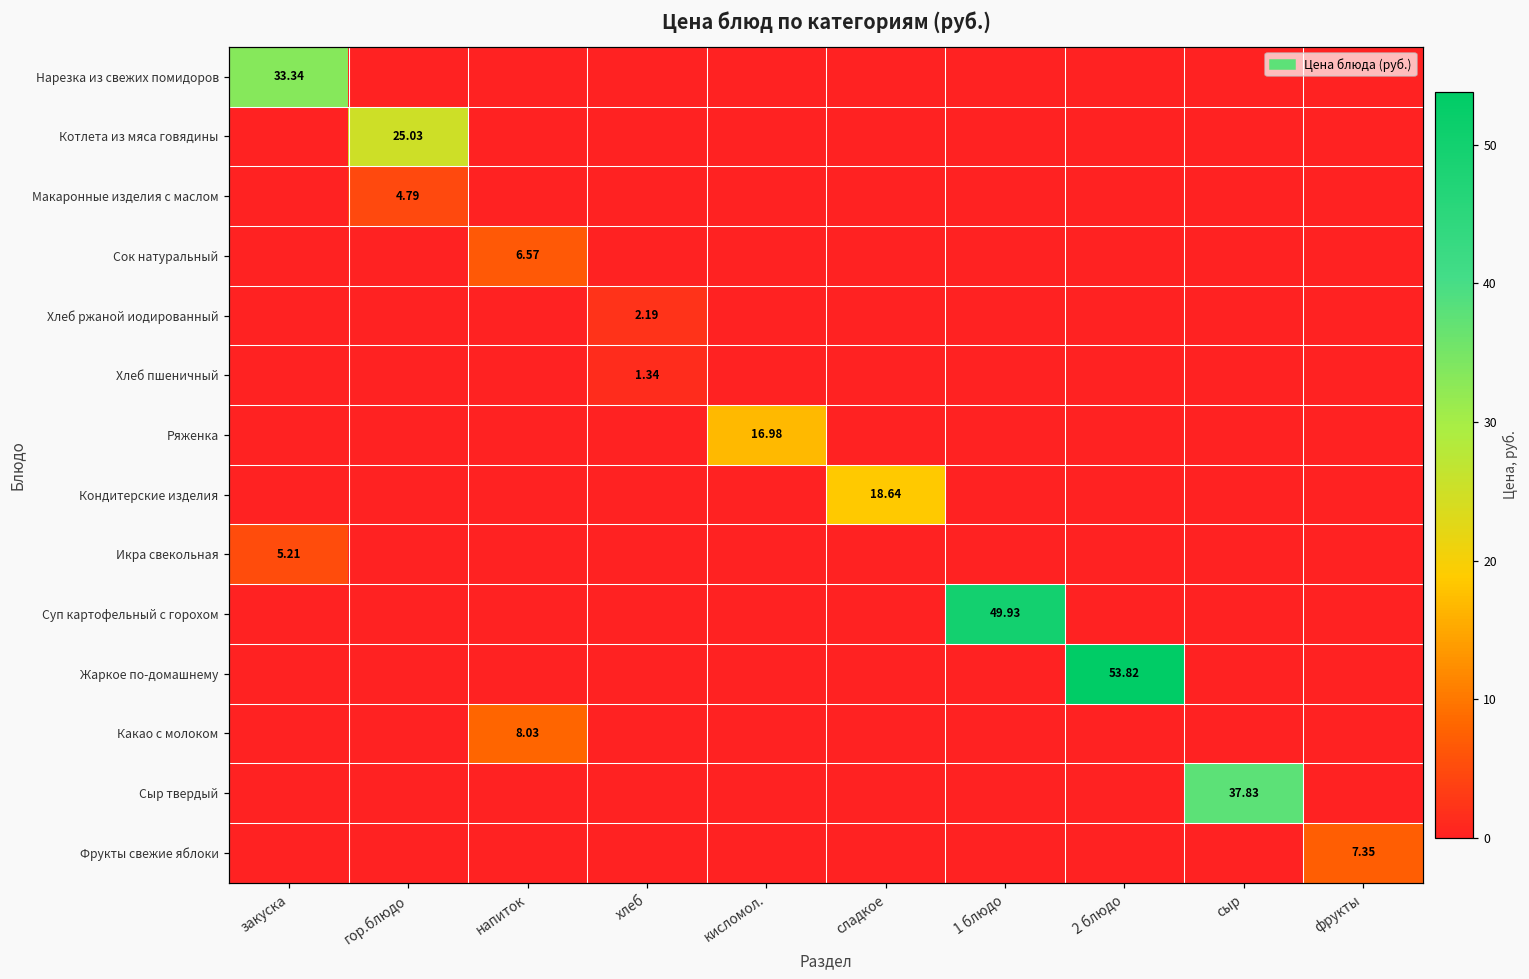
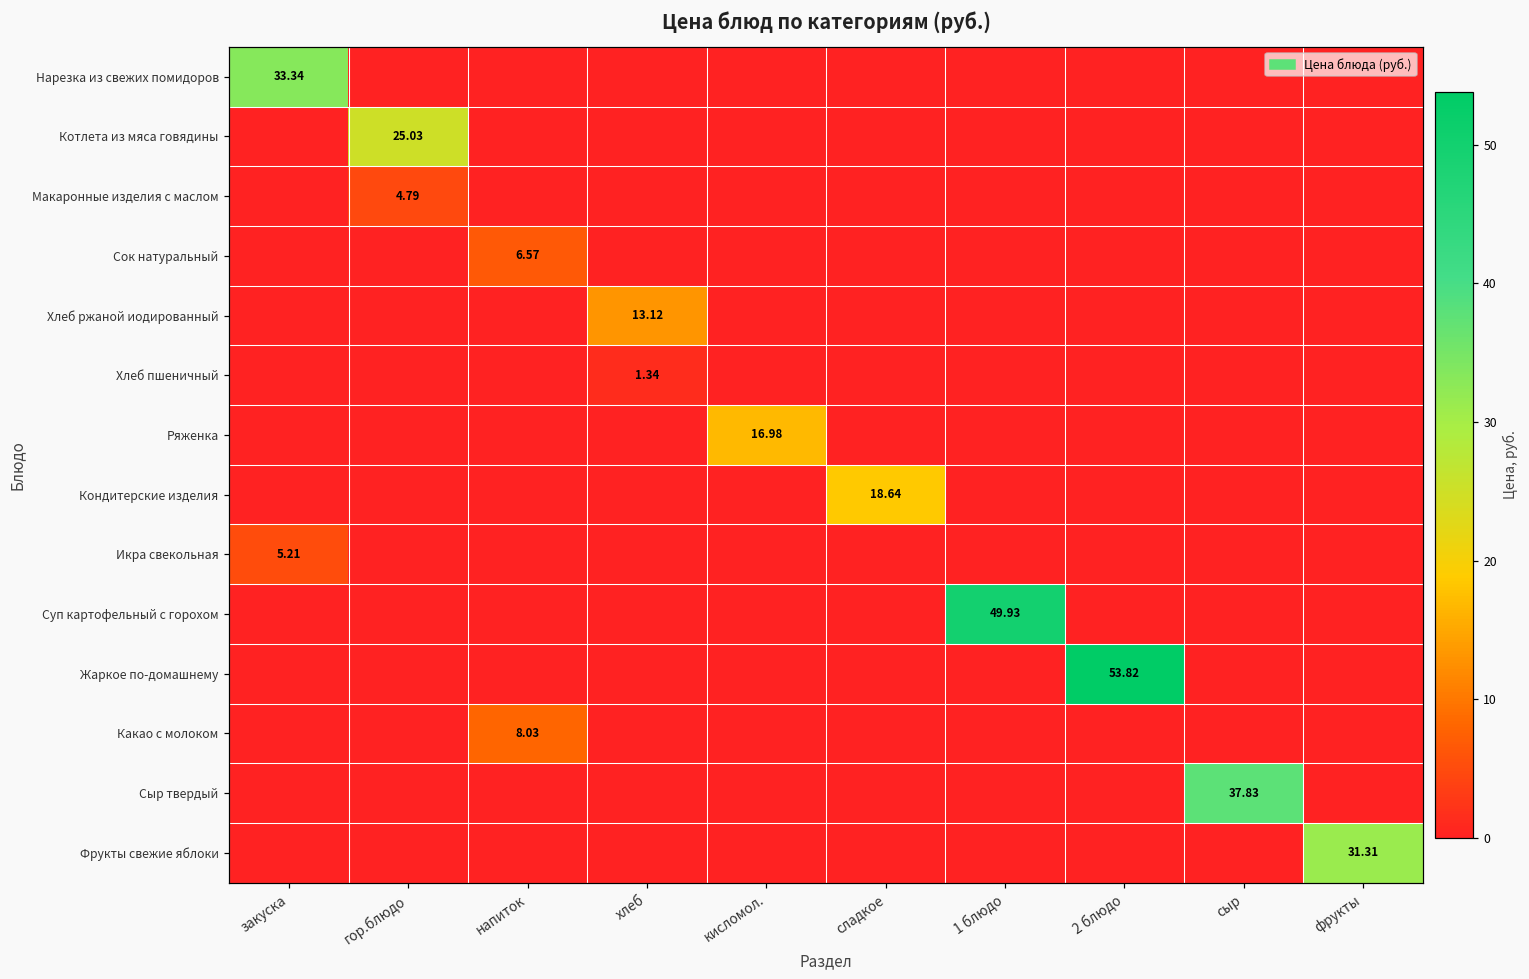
  {
    "Нарезка из свежих помидоров": {
      "закуска": 33.34
    },
    "Котлета из мяса говядины": {
      "гор.блюдо": 25.03
    },
    "Макаронные изделия с маслом": {
      "гор.блюдо": 4.79
    },
    "Сок натуральный": {
      "напиток": 6.57
    },
    "Хлеб ржаной иодированный": {
-     "хлеб": 2.19
+     "хлеб": 13.12
    },
    "Хлеб пшеничный": {
      "хлеб": 1.34
    },
    "Ряженка": {
      "кисломол.": 16.98
    },
    "Кондитерские изделия": {
      "сладкое": 18.64
    },
    "Икра свекольная": {
      "закуска": 5.21
    },
    "Суп картофельный с горохом": {
      "1 блюдо": 49.93
    },
    "Жаркое по-домашнему": {
      "2 блюдо": 53.82
    },
    "Какао с молоком": {
      "напиток": 8.03
    },
    "Сыр твердый": {
      "сыр": 37.83
    },
    "Фрукты свежие яблоки": {
-     "фрукты": 7.35
+     "фрукты": 31.31
    }
  }
